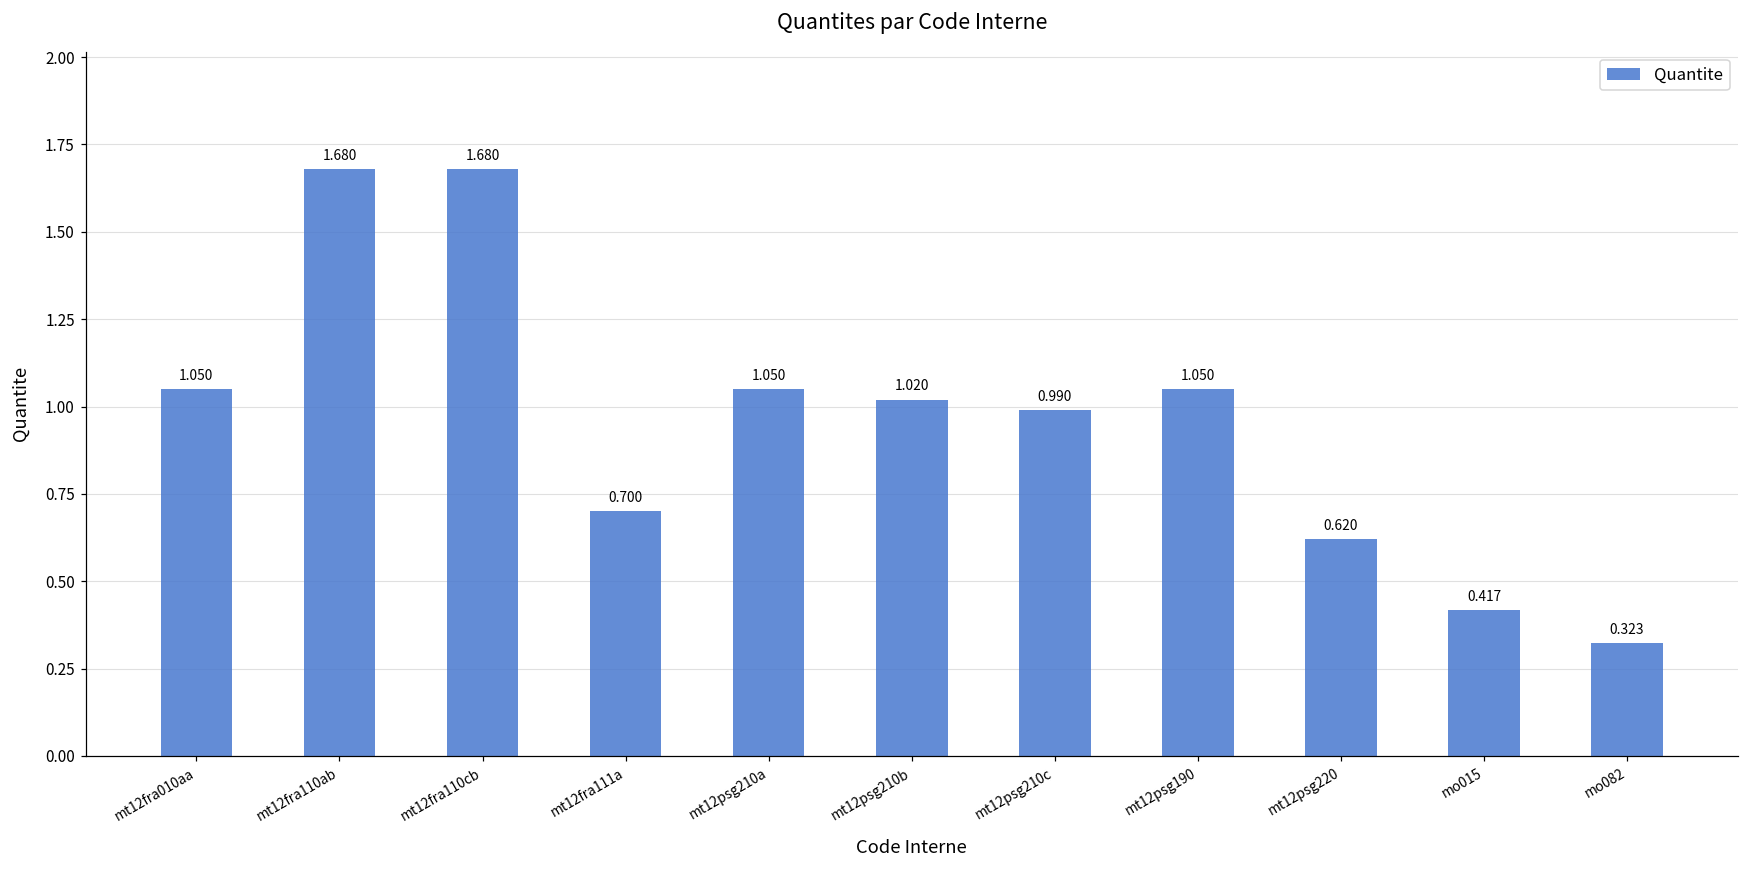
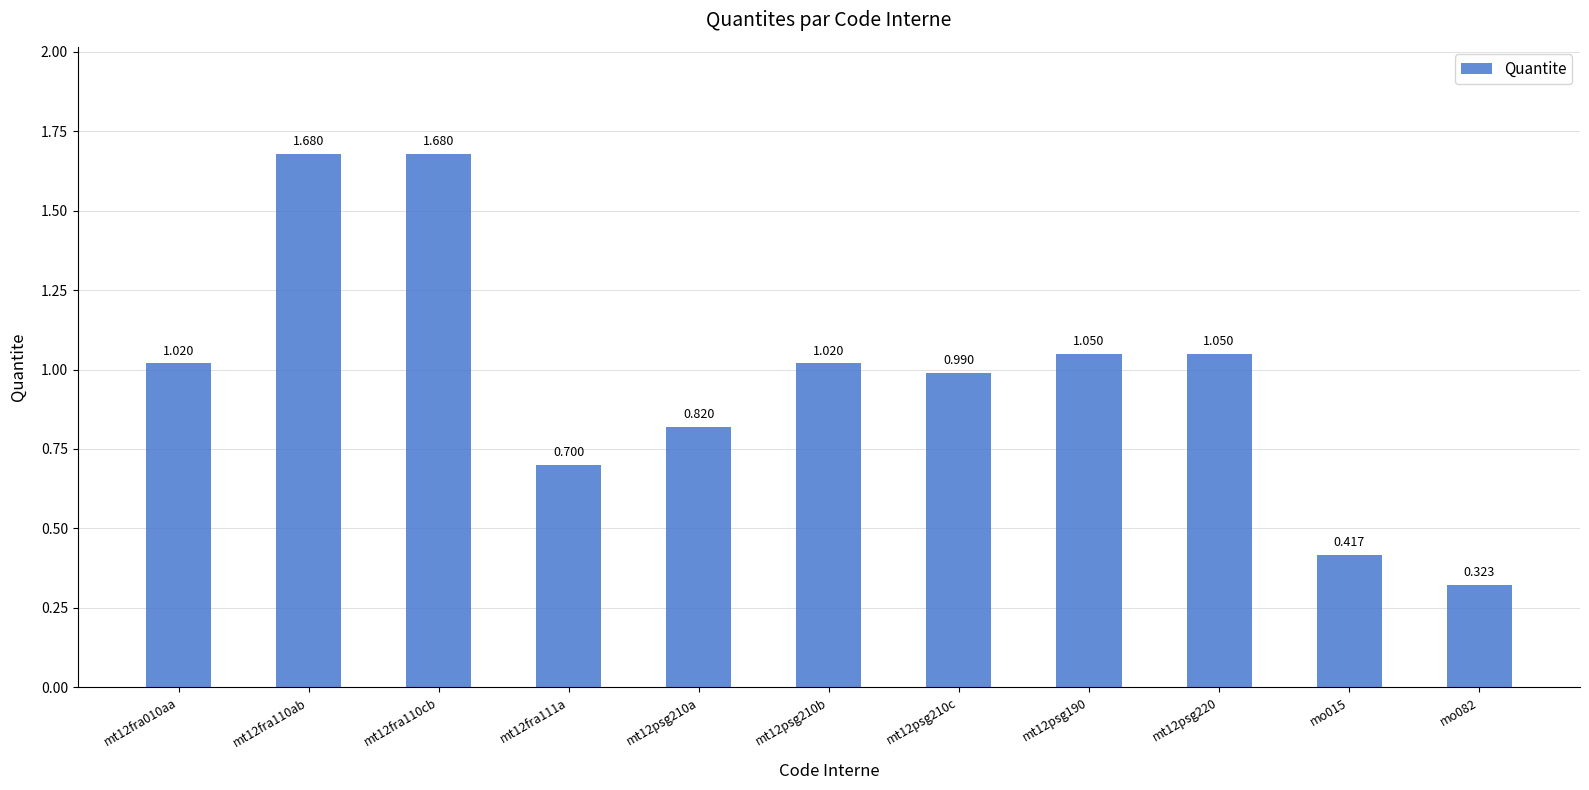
  {
-   "mt12fra010aa": 1.050,
+   "mt12fra010aa": 1.020,
    "mt12fra110ab": 1.680,
    "mt12fra110cb": 1.680,
    "mt12fra111a": 0.700,
-   "mt12psg210a": 1.050,
+   "mt12psg210a": 0.820,
    "mt12psg210b": 1.020,
    "mt12psg210c": 0.990,
    "mt12psg190": 1.050,
-   "mt12psg220": 0.620,
+   "mt12psg220": 1.050,
    "mo015": 0.417,
    "mo082": 0.323
  }
